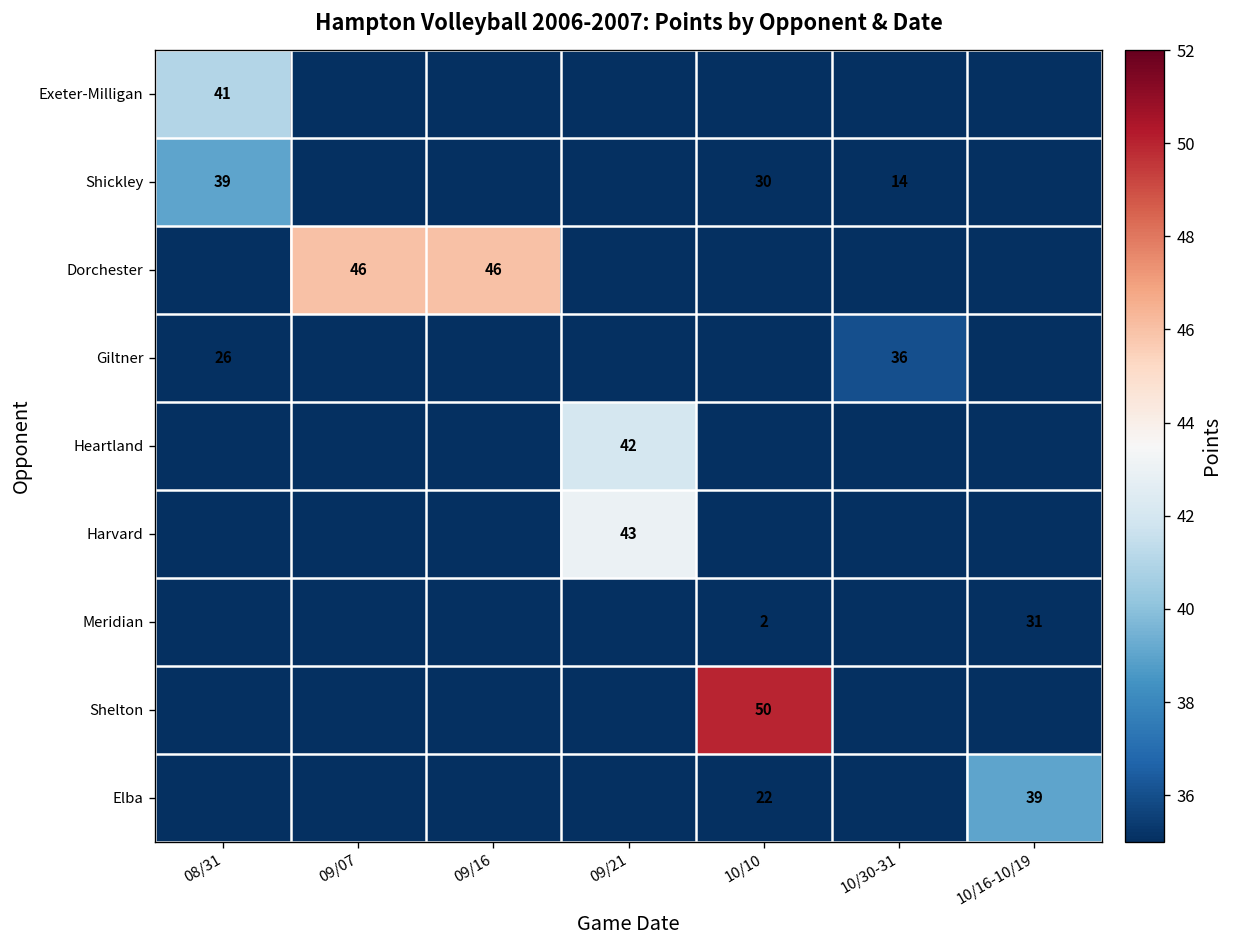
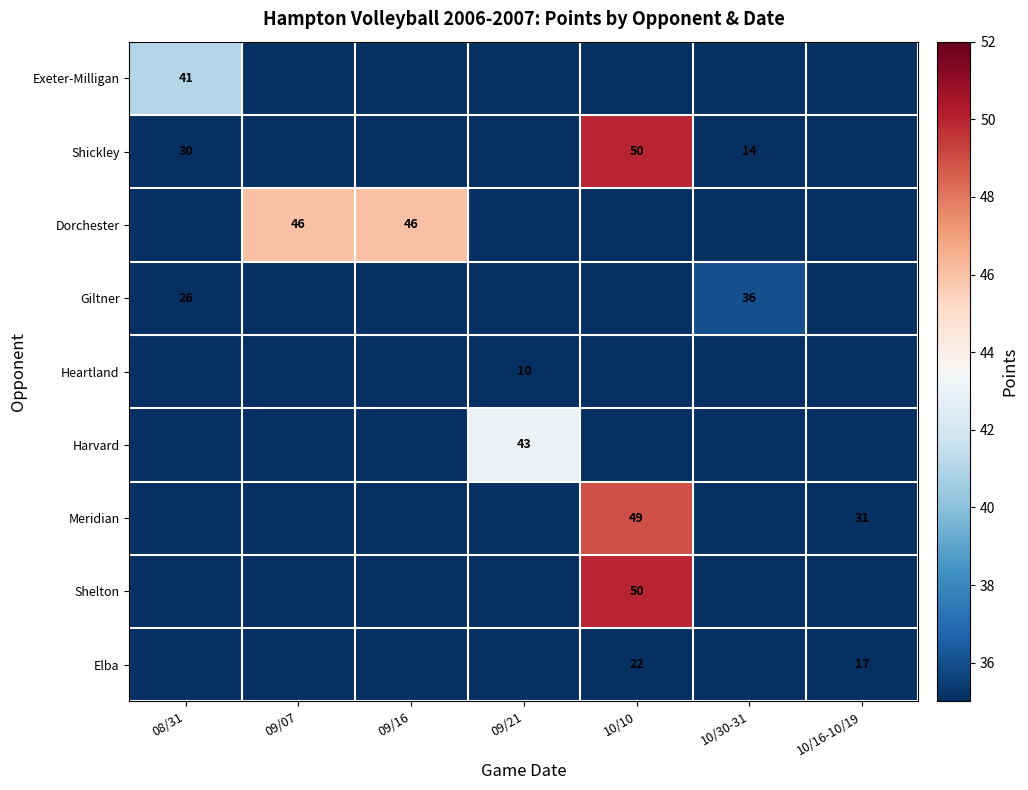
  {
    "Exeter-Milligan": {
      "08/31": 41
    },
    "Shickley": {
-     "08/31": 39,
-     "10/10": 30,
+     "08/31": 30,
+     "10/10": 50,
      "10/30-31": 14
    },
    "Dorchester": {
      "09/07": 46,
      "09/16": 46
    },
    "Giltner": {
      "08/31": 26,
      "10/30-31": 36
    },
    "Heartland": {
-     "09/21": 42
+     "09/21": 10
    },
    "Harvard": {
      "09/21": 43
    },
    "Meridian": {
-     "10/10": 2,
+     "10/10": 49,
      "10/16-10/19": 31
    },
    "Shelton": {
      "10/10": 50
    },
    "Elba": {
      "10/10": 22,
-     "10/16-10/19": 39
+     "10/16-10/19": 17
    }
  }
